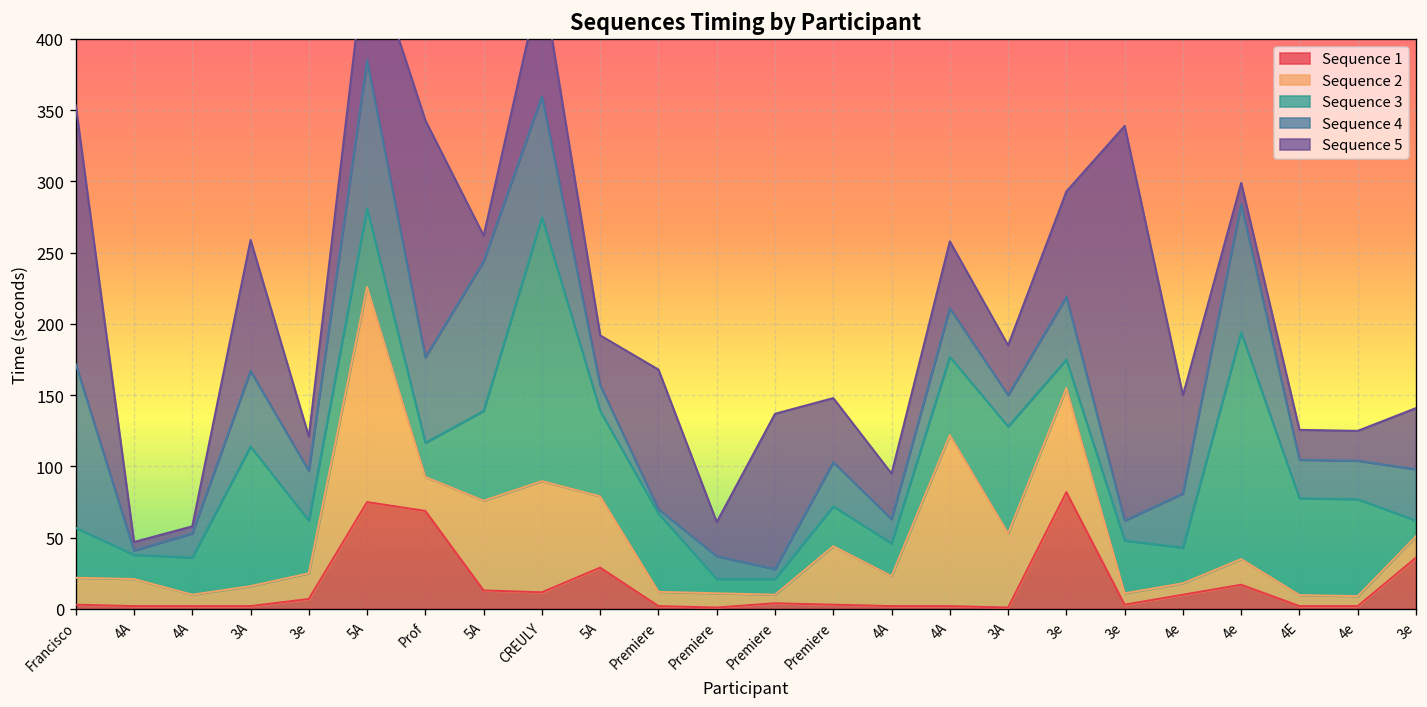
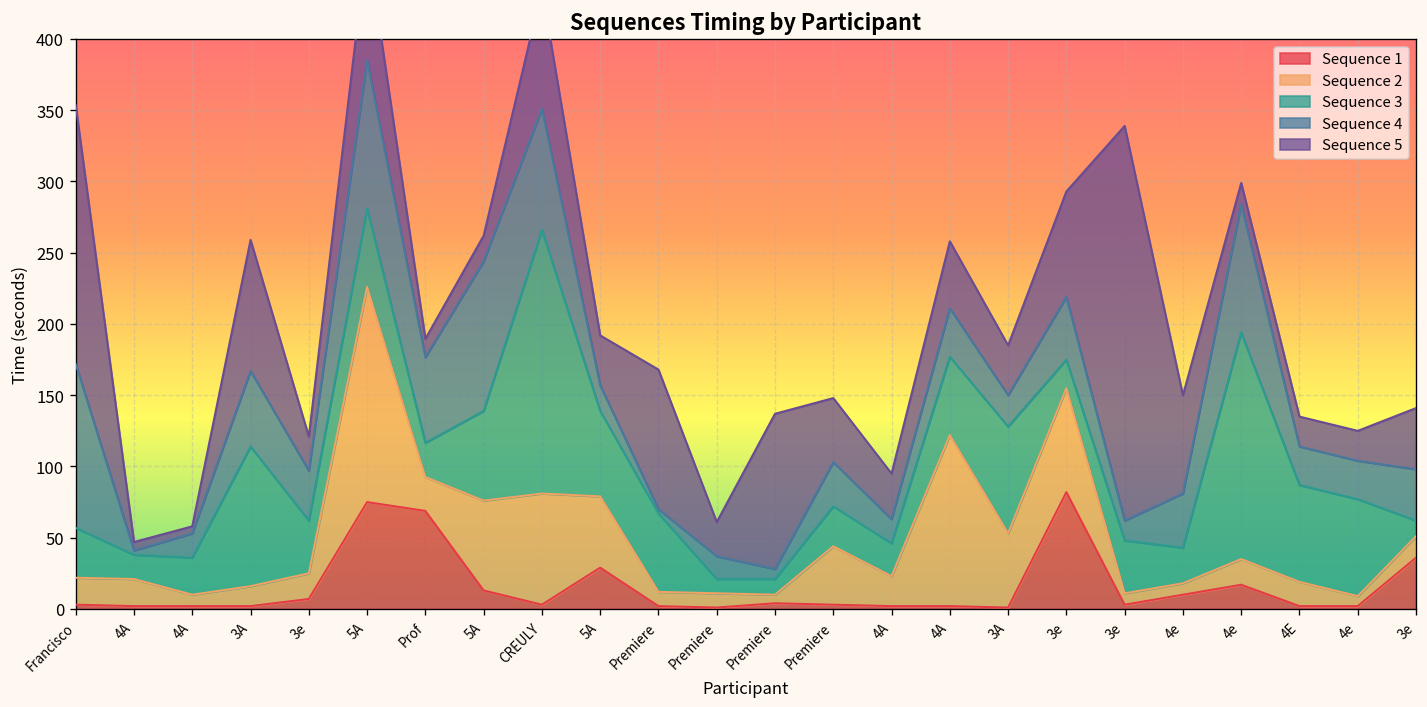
  {
    "Sequence 1": {
      "Francisco": 3,
      "Prof": 69,
-     "CREULY": 12,
+     "CREULY": 3,
      "4E": 2
    },
    "Sequence 2": {
      "Francisco": 19,
      "Prof": 24,
      "CREULY": 78,
-     "4E": 8
+     "4E": 17
    },
    "Sequence 5": {
      "Francisco": 182,
-     "Prof": 166,
+     "Prof": 13,
      "4E": 21
    }
  }
